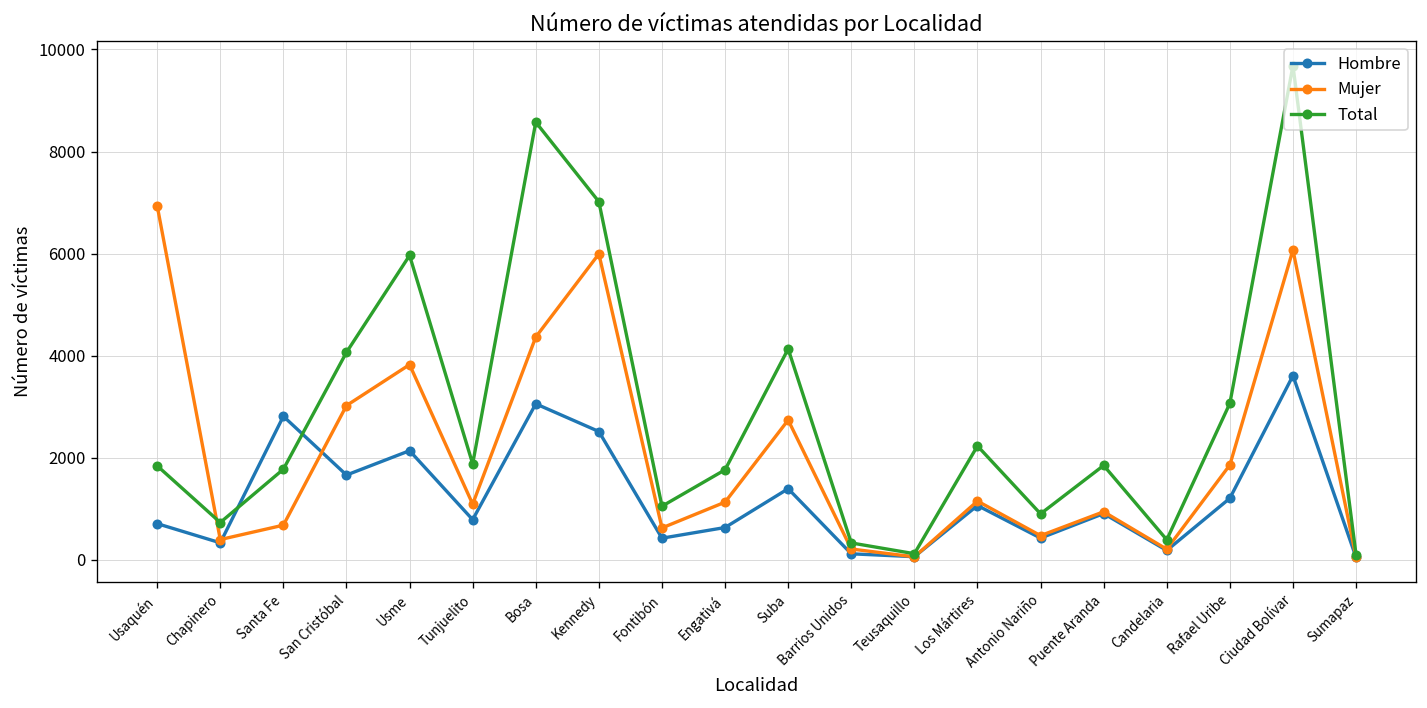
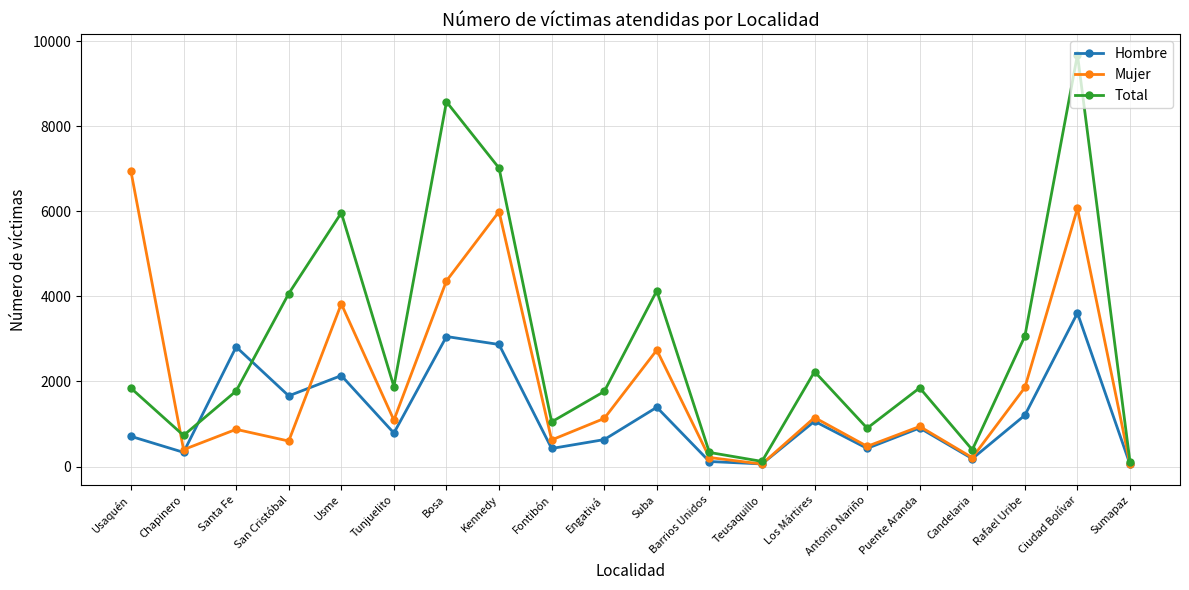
  {
    "Hombre": {
      "Usaquén": 700,
      "Chapinero": 300,
      "Santa Fe": 2800,
      "San Cristóbal": 1700,
      "Usme": 2100,
      "Tunjuelito": 800,
      "Bosa": 3100,
-     "Kennedy": 2500,
+     "Kennedy": 2900,
      "Fontibón": 400,
      "Engativá": 600,
      "Suba": 1400,
      "Barrios Unidos": 100,
      "Los Mártires": 1100,
      "Rafael Uribe": 1200,
      "Ciudad Bolívar": 3600
    },
    "Mujer": {
      "Usaquén": 6900,
      "Chapinero": 400,
-     "Santa Fe": 700,
-     "San Cristóbal": 3000,
+     "Santa Fe": 900,
+     "San Cristóbal": 600,
      "Usme": 3800,
      "Tunjuelito": 1100,
      "Bosa": 4400,
      "Kennedy": 6000,
      "Fontibón": 600,
      "Engativá": 1100,
      "Suba": 2700,
      "Barrios Unidos": 200,
      "Los Mártires": 1200,
      "Rafael Uribe": 1900,
      "Ciudad Bolívar": 6100
    },
    "Total": {
      "Usaquén": 1800,
      "Chapinero": 700,
      "Santa Fe": 1800,
      "San Cristóbal": 4100,
      "Usme": 6000,
      "Tunjuelito": 1900,
      "Bosa": 8600,
      "Kennedy": 7000,
      "Fontibón": 1100,
      "Engativá": 1800,
      "Suba": 4100,
      "Barrios Unidos": 300,
      "Los Mártires": 2200,
      "Antonio Nariño": 900,
      "Puente Aranda": 1900,
      "Candelaria": 400,
      "Rafael Uribe": 3100
    }
  }
